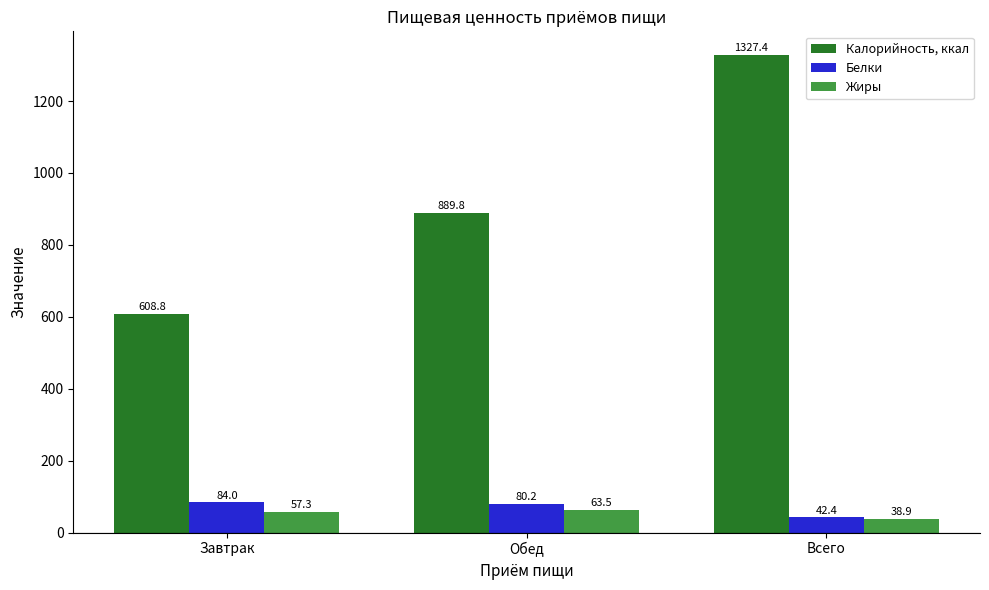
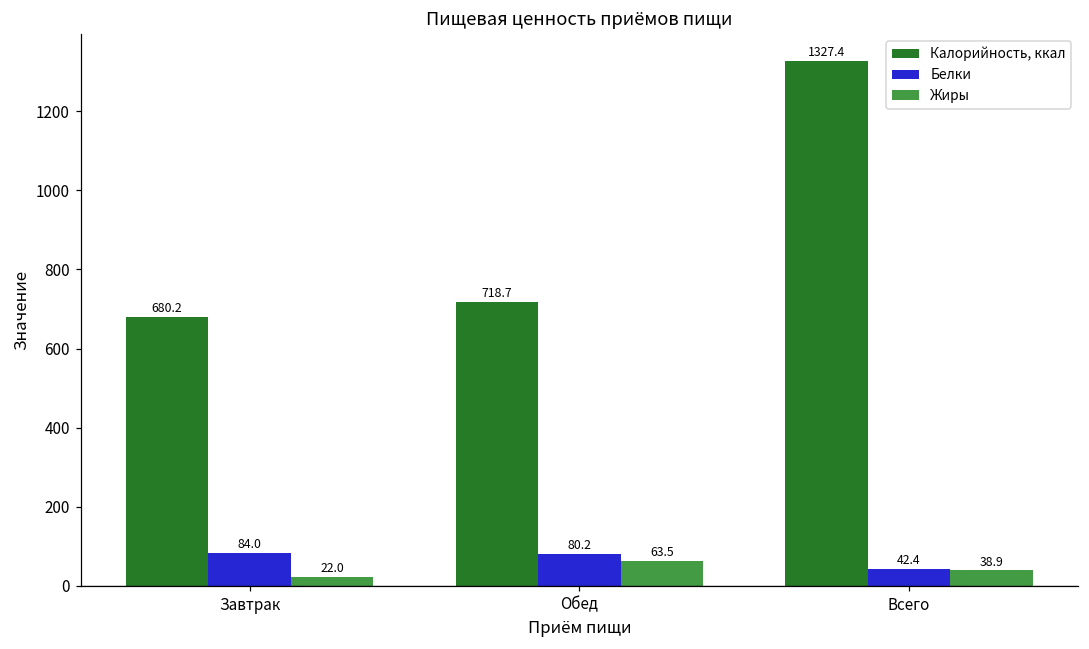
  {
    "Калорийность, ккал": {
-     "Завтрак": 608.8,
-     "Обед": 889.8,
+     "Завтрак": 680.2,
+     "Обед": 718.7,
      "Всего": 1327.4
    },
    "Белки": {
      "Завтрак": 84.0,
      "Обед": 80.2,
      "Всего": 42.4
    },
    "Жиры": {
-     "Завтрак": 57.3,
+     "Завтрак": 22.0,
      "Обед": 63.5,
      "Всего": 38.9
    }
  }
